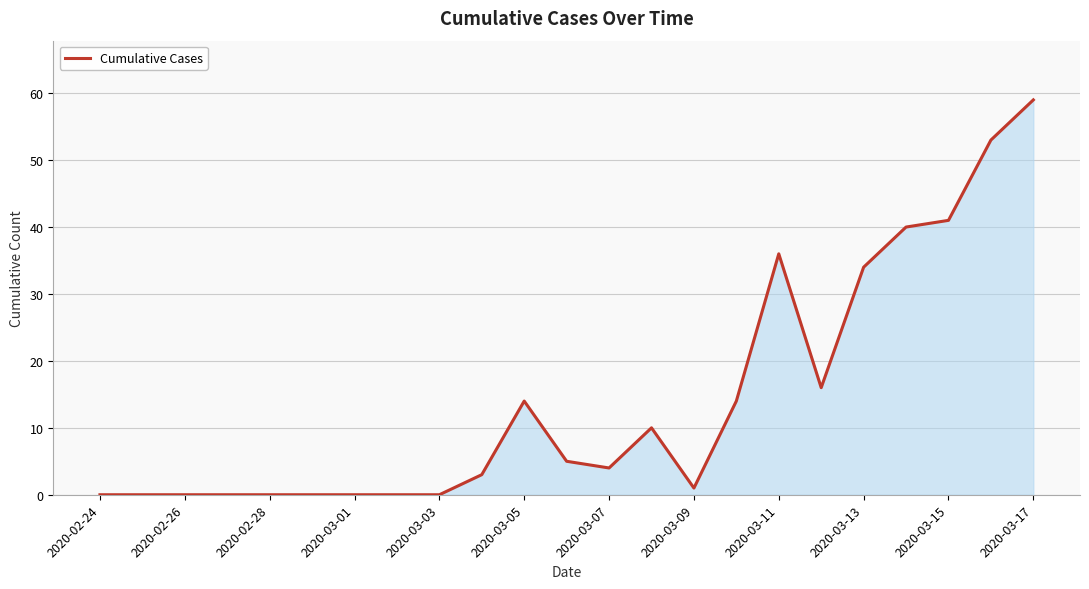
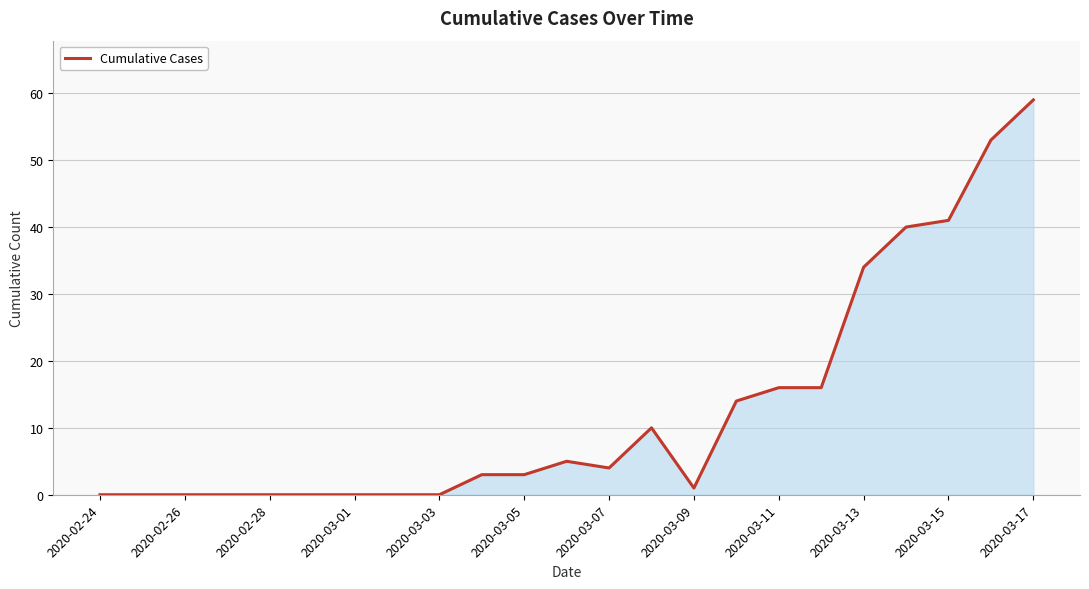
  {
    "2020-02-24": 0,
    "2020-02-26": 0,
    "2020-02-28": 0,
    "2020-03-01": 0,
    "2020-03-03": 0,
-   "2020-03-05": 14,
+   "2020-03-05": 3,
    "2020-03-07": 4,
    "2020-03-09": 1,
-   "2020-03-11": 36,
+   "2020-03-11": 16,
    "2020-03-13": 34,
    "2020-03-15": 41,
    "2020-03-17": 59
  }
